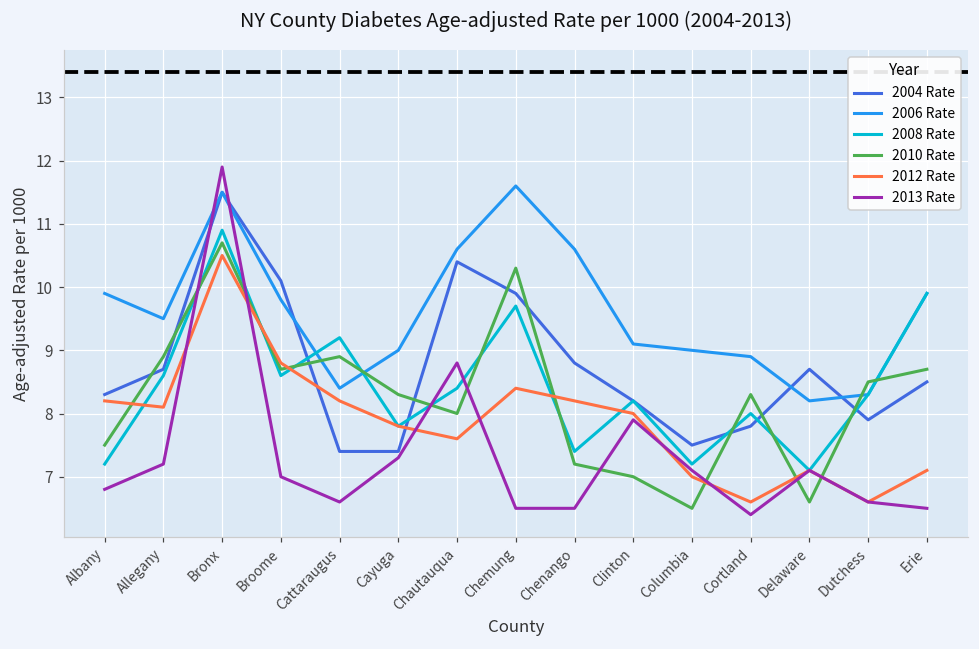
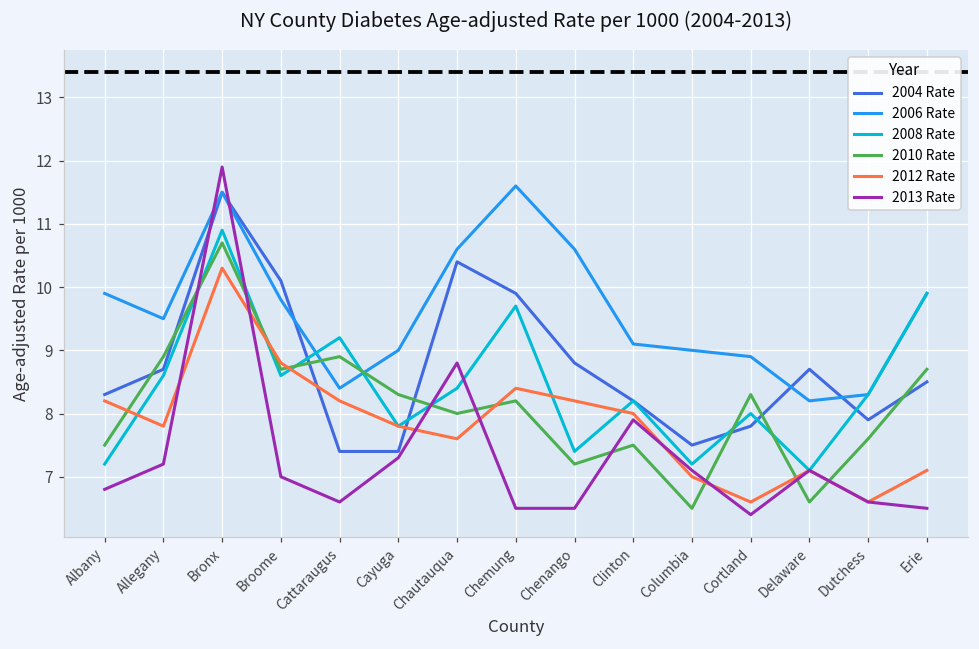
  {
    "2010 Rate": {
      "Albany": 7.5,
      "Allegany": 8.9,
      "Bronx": 10.7,
      "Broome": 8.7,
      "Cattaraugus": 8.9,
      "Cayuga": 8.3,
      "Chautauqua": 8.0,
-     "Chemung": 10.3,
+     "Chemung": 8.2,
      "Chenango": 7.2,
-     "Clinton": 7.0,
+     "Clinton": 7.5,
      "Columbia": 6.5,
      "Cortland": 8.3,
      "Delaware": 6.6,
-     "Dutchess": 8.5,
+     "Dutchess": 7.6,
      "Erie": 8.7
    },
    "2012 Rate": {
      "Albany": 8.2,
-     "Allegany": 8.1,
-     "Bronx": 10.5,
+     "Allegany": 7.8,
+     "Bronx": 10.3,
      "Broome": 8.8,
      "Cattaraugus": 8.2,
      "Chautauqua": 7.6,
      "Chemung": 8.4,
      "Chenango": 8.2,
      "Clinton": 8.0,
      "Columbia": 7.0,
      "Cortland": 6.6,
      "Erie": 7.1
    },
    "2013 Rate": {
      "Albany": 6.8,
      "Allegany": 7.2,
      "Bronx": 11.9,
      "Broome": 7.0,
      "Cattaraugus": 6.6,
      "Cayuga": 7.3,
      "Chautauqua": 8.8,
      "Chemung": 6.5,
      "Chenango": 6.5,
      "Clinton": 7.9,
      "Columbia": 7.1,
      "Cortland": 6.4,
      "Erie": 6.5
    }
  }
